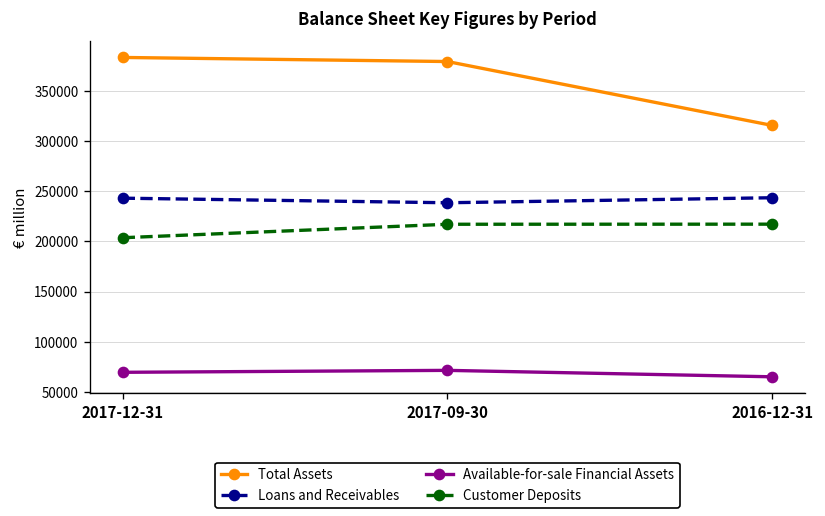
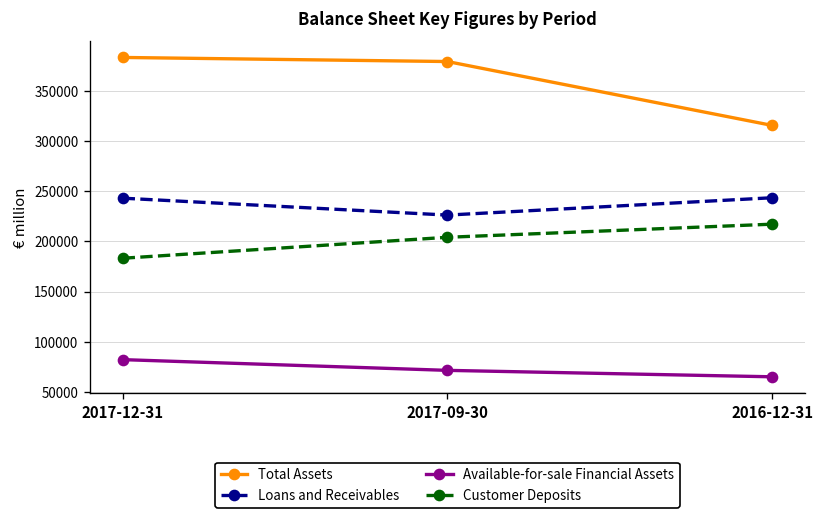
  {
    "Total Assets": {
      "2017-12-31": 380000,
      "2017-09-30": 380000,
      "2016-12-31": 320000
    },
    "Loans and Receivables": {
      "2017-12-31": 240000,
-     "2017-09-30": 240000,
+     "2017-09-30": 230000,
      "2016-12-31": 240000
    },
    "Available-for-sale Financial Assets": {
-     "2017-12-31": 70000,
+     "2017-12-31": 80000,
      "2017-09-30": 70000,
      "2016-12-31": 70000
    },
    "Customer Deposits": {
-     "2017-12-31": 200000,
-     "2017-09-30": 220000,
+     "2017-12-31": 180000,
+     "2017-09-30": 200000,
      "2016-12-31": 220000
    }
  }
